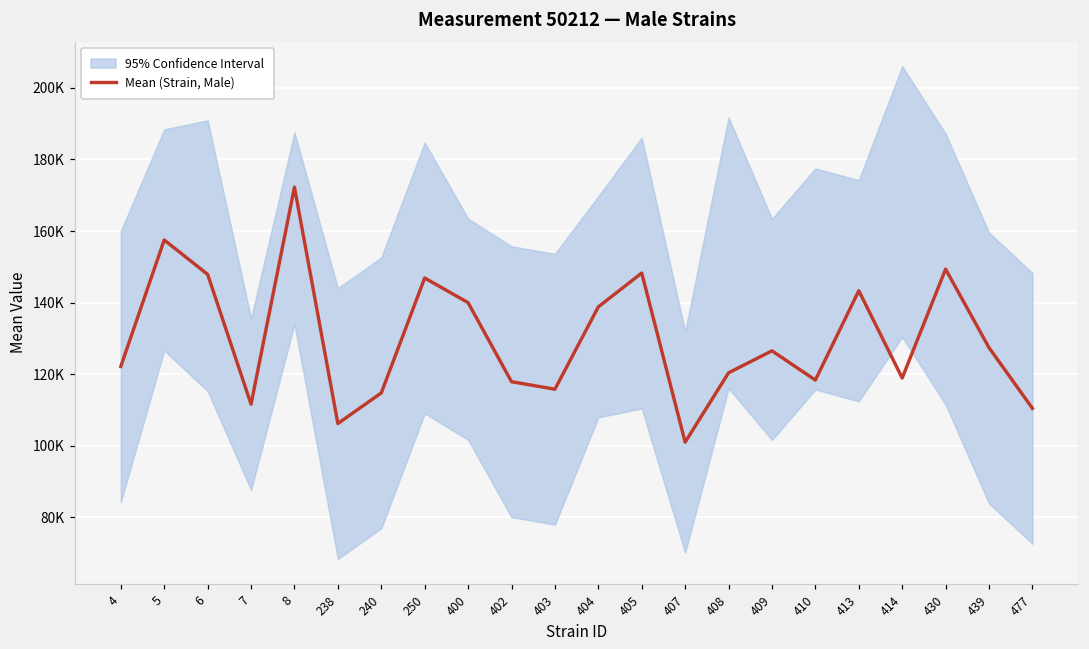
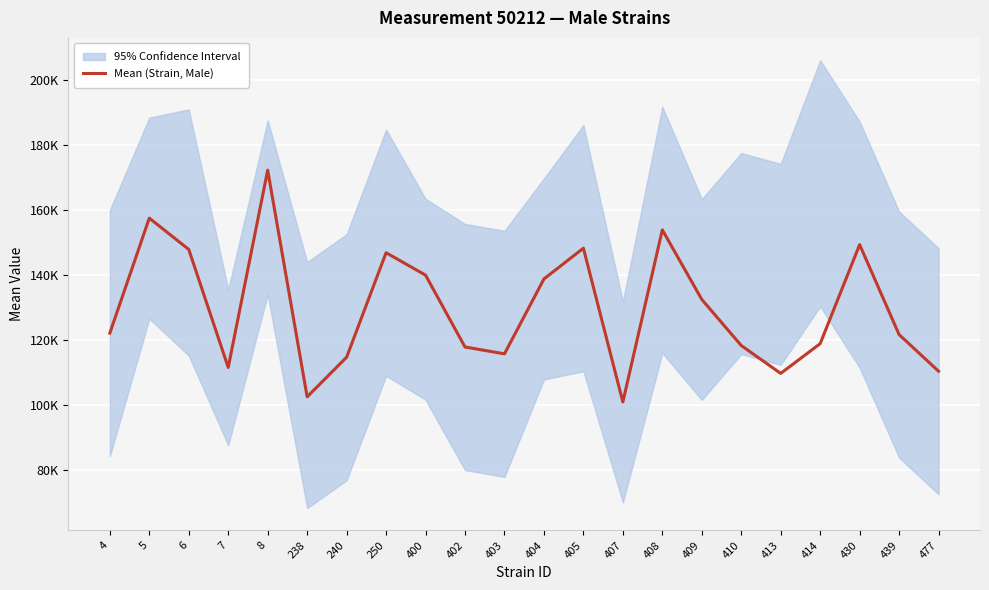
  {
    "Mean (Strain, Male)": {
      "4": 122000,
      "5": 158000,
      "6": 148000,
      "7": 112000,
      "8": 172000,
-     "238": 106000,
+     "238": 103000,
      "240": 115000,
      "250": 147000,
      "400": 140000,
      "402": 118000,
      "403": 116000,
      "404": 139000,
      "405": 148000,
      "407": 101000,
-     "408": 120000,
-     "409": 127000,
+     "408": 154000,
+     "409": 133000,
      "410": 118000,
-     "413": 143000,
+     "413": 110000,
      "414": 119000,
      "430": 149000,
-     "439": 127000,
+     "439": 122000,
      "477": 110000
    }
  }
